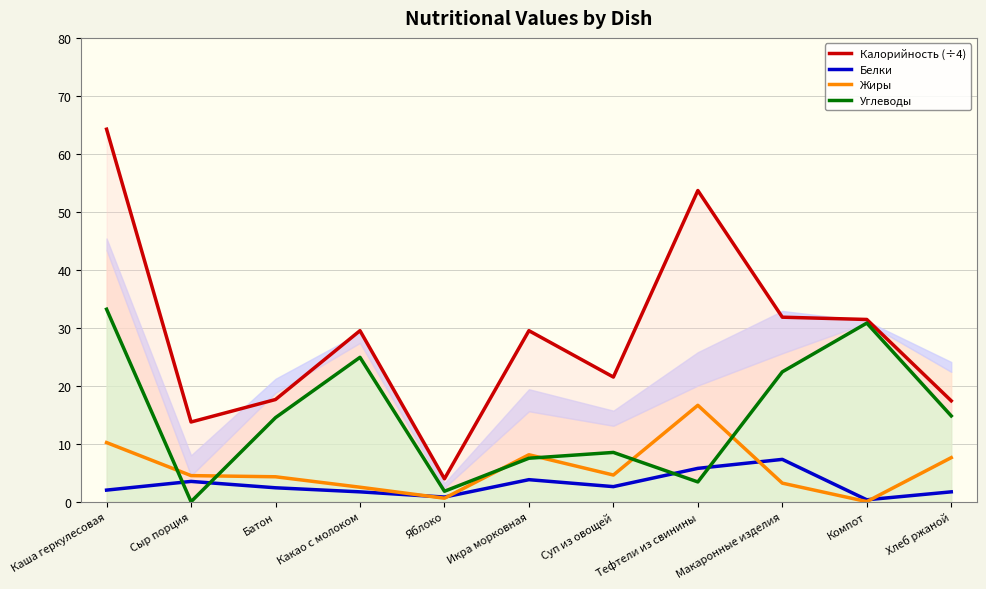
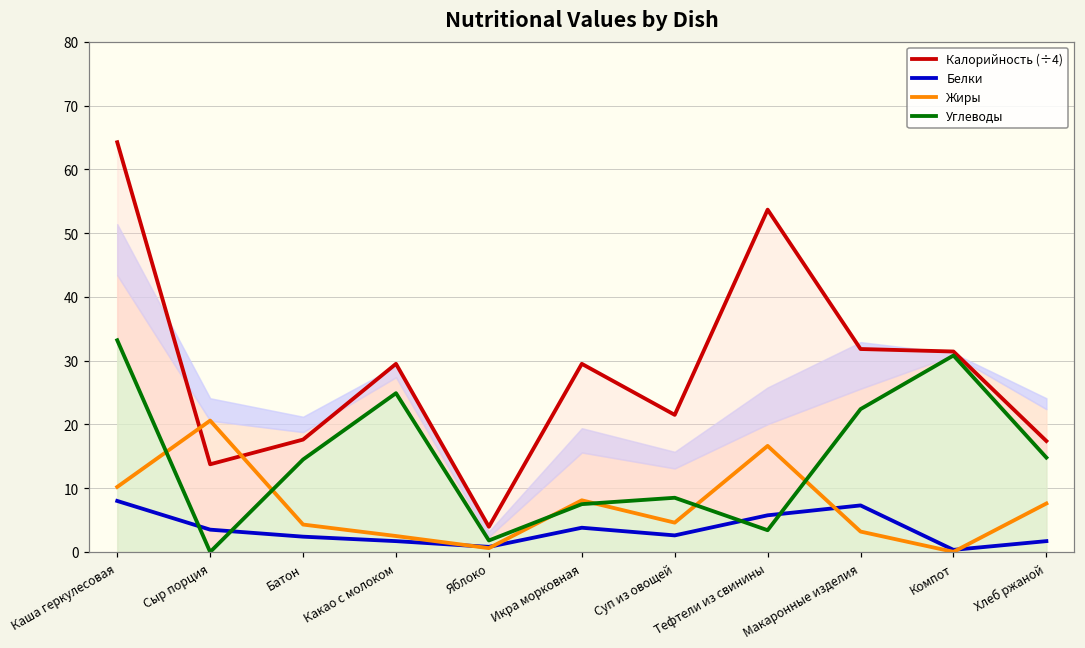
  {
    "Калорийность (÷4)": {
      "Каша геркулесовая": 64,
      "Сыр порция": 14,
      "Батон": 18,
      "Яблоко": 4,
      "Икра морковная": 30,
      "Суп из овощей": 22,
      "Тефтели из свинины": 54,
      "Макаронные изделия": 32,
      "Хлеб ржаной": 17
    },
    "Белки": {
-     "Каша геркулесовая": 2,
+     "Каша геркулесовая": 8,
      "Сыр порция": 4,
      "Батон": 2,
      "Какао с молоком": 2,
      "Икра морковная": 4,
      "Суп из овощей": 3,
      "Тефтели из свинины": 6,
      "Макаронные изделия": 7,
      "Хлеб ржаной": 2
    },
    "Жиры": {
      "Каша геркулесовая": 10,
-     "Сыр порция": 5,
+     "Сыр порция": 21,
      "Батон": 4,
      "Какао с молоком": 3,
      "Икра морковная": 8,
      "Суп из овощей": 5,
      "Тефтели из свинины": 17,
      "Макаронные изделия": 3,
      "Хлеб ржаной": 8
    },
    "Углеводы": {
      "Каша геркулесовая": 33,
      "Сыр порция": 0,
      "Батон": 15,
      "Какао с молоком": 25,
      "Яблоко": 2,
      "Икра морковная": 8,
      "Суп из овощей": 9,
      "Тефтели из свинины": 3,
      "Макаронные изделия": 22,
      "Хлеб ржаной": 15
    }
  }
